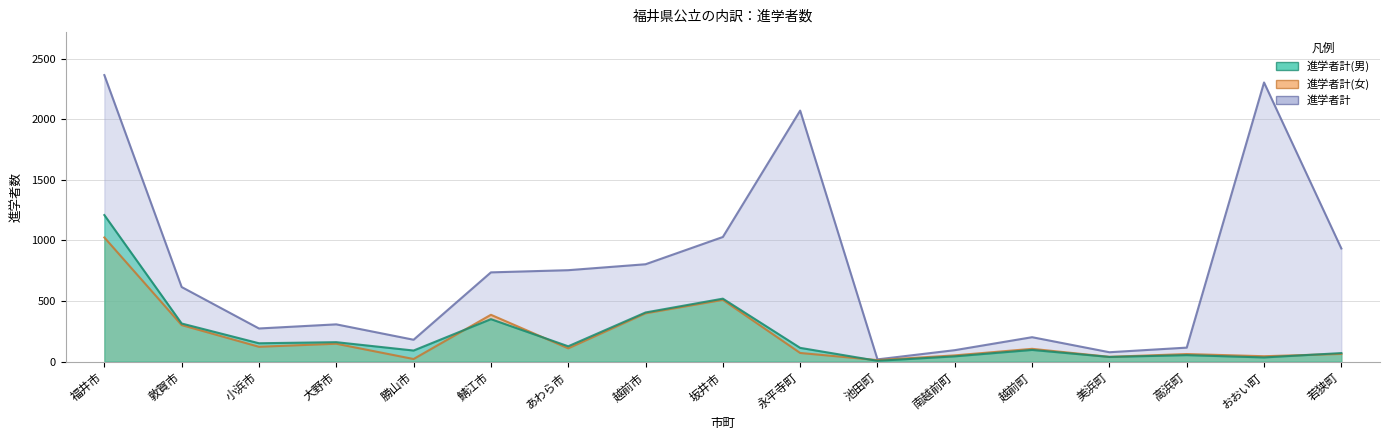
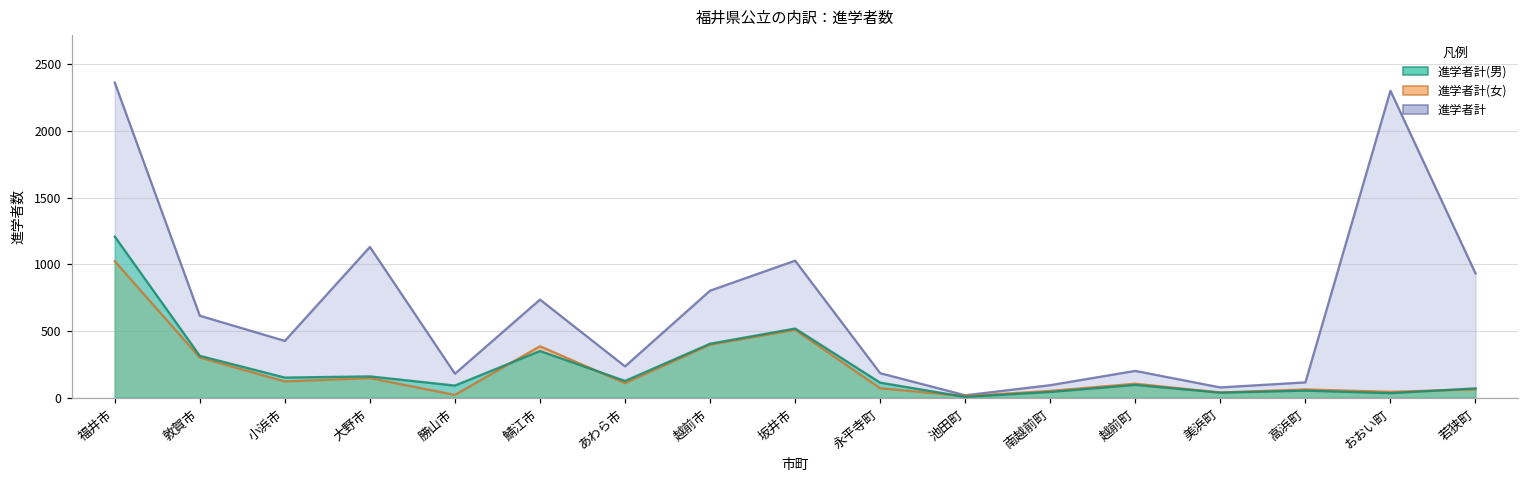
  {
    "進学者計": {
      "福井市": 2360,
      "敦賀市": 620,
-     "小浜市": 270,
-     "大野市": 310,
+     "小浜市": 430,
+     "大野市": 1130,
      "勝山市": 180,
      "鯖江市": 740,
-     "あわら市": 750,
+     "あわら市": 240,
      "越前市": 800,
      "坂井市": 1030,
-     "永平寺町": 2070,
+     "永平寺町": 180,
      "南越前町": 90,
      "越前町": 200,
      "美浜町": 80,
      "高浜町": 120,
      "おおい町": 2300,
      "若狭町": 930
    },
    "進学者計(女)": {
      "福井市": 1020,
      "小浜市": 120,
      "勝山市": 20,
      "鯖江市": 390,
      "永平寺町": 70
    },
    "進学者計(男)": {
      "福井市": 1210,
      "小浜市": 150,
      "勝山市": 90,
      "鯖江市": 350,
      "永平寺町": 110
    }
  }
